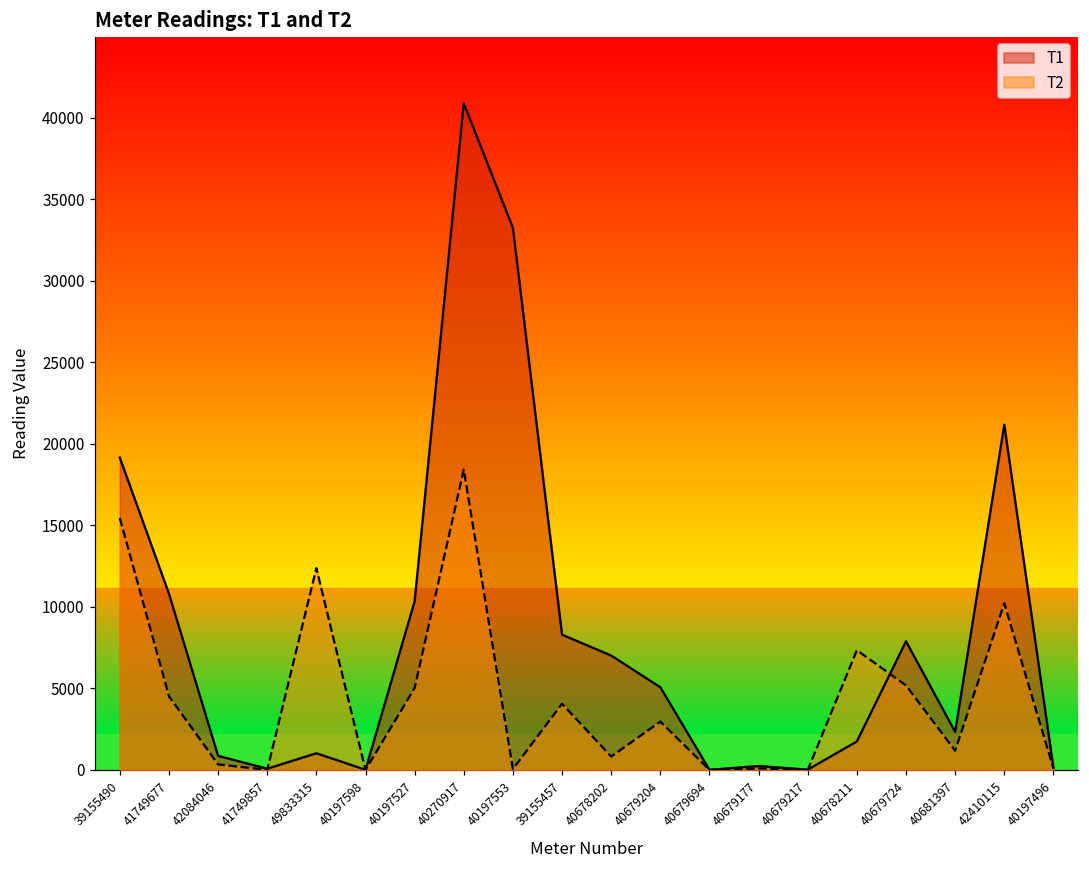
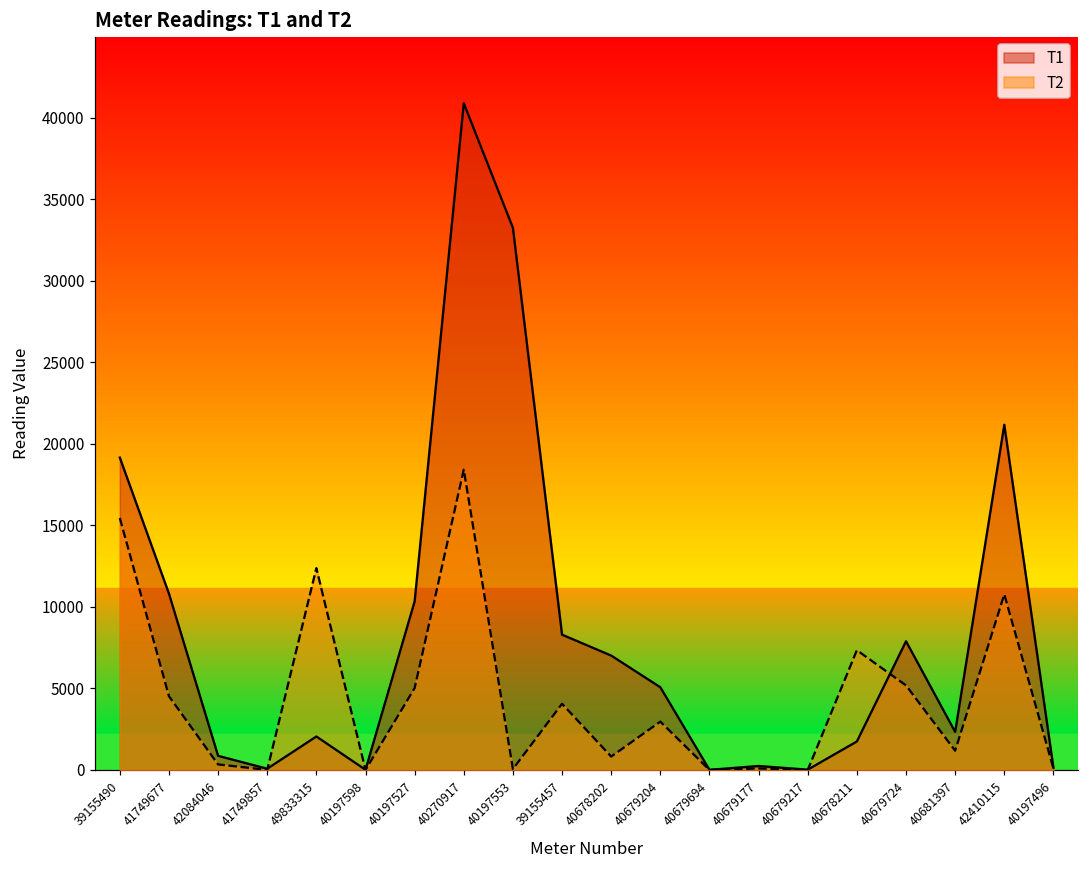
  {
    "T1": {
      "39155490": 19200,
      "41749677": 10800,
      "42084046": 900,
-     "49833315": 1000,
+     "49833315": 2000,
      "40197527": 10300,
      "40270917": 40900,
      "40197553": 33300,
      "39155457": 8300,
      "40678202": 7000,
      "40679204": 5100,
      "40678211": 1700,
      "40679724": 7900,
      "40681397": 2300,
      "42410115": 21200
    },
    "T2": {
      "39155490": 15400,
      "41749677": 4500,
      "42084046": 300,
      "49833315": 12400,
      "40197527": 5000,
      "40270917": 18400,
      "40197553": 100,
      "39155457": 4100,
      "40678202": 800,
      "40679204": 3000,
      "40678211": 7300,
      "40679724": 5200,
      "40681397": 1200,
-     "42410115": 10200
+     "42410115": 10800
    }
  }
